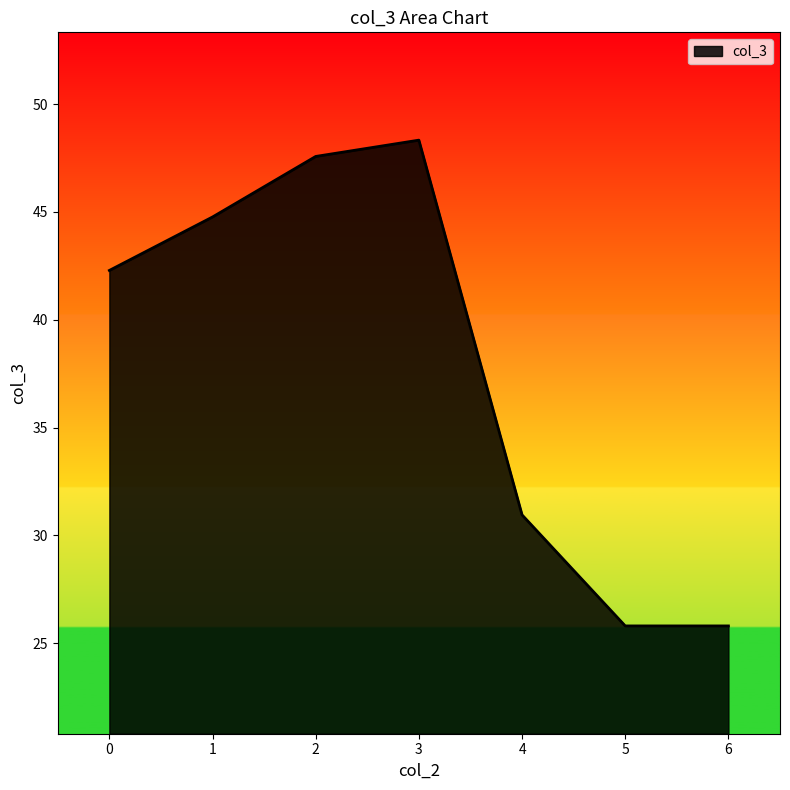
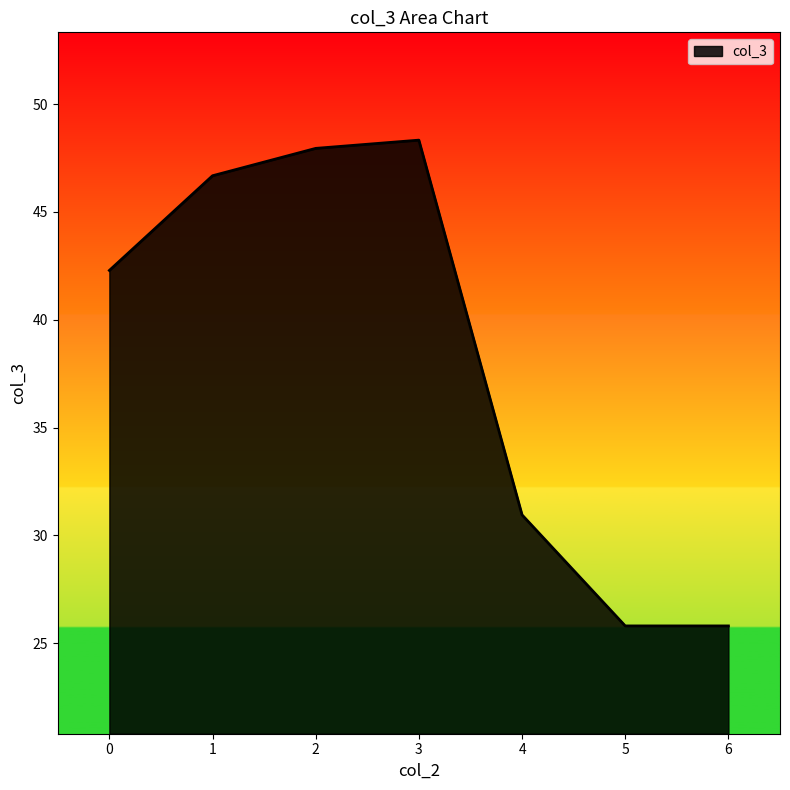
  {
    "0": 42.3,
-   "1": 44.8,
-   "2": 47.6,
+   "1": 46.7,
+   "2": 48.0,
    "3": 48.3,
    "4": 31.0,
    "5": 25.8,
    "6": 25.8
  }
